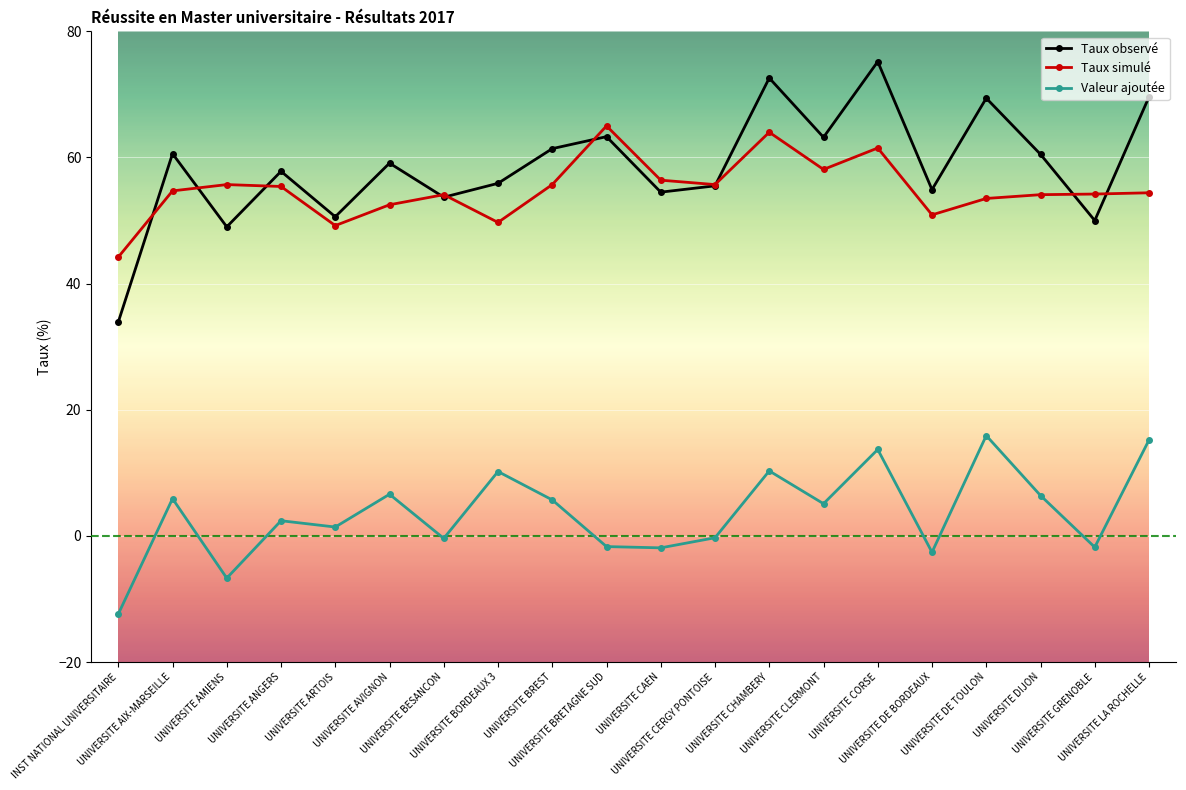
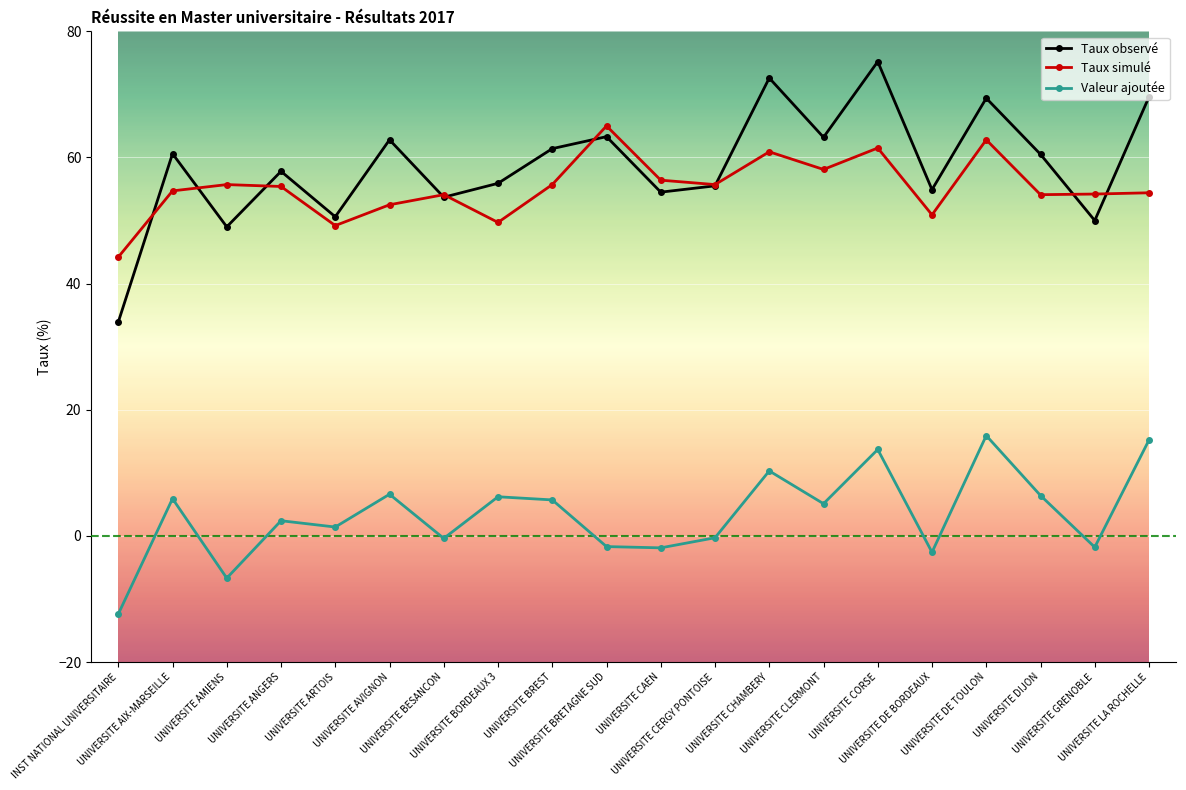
  {
    "Taux observé": {
      "INST NATIONAL UNIVERSITAIRE": 34,
      "UNIVERSITE AIX-MARSEILLE": 61,
      "UNIVERSITE AMIENS": 49,
      "UNIVERSITE ANGERS": 58,
      "UNIVERSITE ARTOIS": 51,
-     "UNIVERSITE AVIGNON": 59,
+     "UNIVERSITE AVIGNON": 63,
      "UNIVERSITE BORDEAUX 3": 56,
      "UNIVERSITE BREST": 61,
      "UNIVERSITE BRETAGNE SUD": 63,
      "UNIVERSITE CAEN": 55,
      "UNIVERSITE CHAMBERY": 73,
      "UNIVERSITE CLERMONT": 63,
      "UNIVERSITE CORSE": 75,
      "UNIVERSITE DE BORDEAUX": 55,
      "UNIVERSITE DE TOULON": 69,
      "UNIVERSITE DIJON": 61,
      "UNIVERSITE GRENOBLE": 50
    },
    "Taux simulé": {
      "INST NATIONAL UNIVERSITAIRE": 44,
      "UNIVERSITE AIX-MARSEILLE": 55,
      "UNIVERSITE AMIENS": 56,
      "UNIVERSITE ANGERS": 55,
      "UNIVERSITE ARTOIS": 49,
      "UNIVERSITE AVIGNON": 53,
      "UNIVERSITE BORDEAUX 3": 50,
      "UNIVERSITE BREST": 56,
      "UNIVERSITE BRETAGNE SUD": 65,
      "UNIVERSITE CAEN": 56,
-     "UNIVERSITE CHAMBERY": 64,
+     "UNIVERSITE CHAMBERY": 61,
      "UNIVERSITE CLERMONT": 58,
      "UNIVERSITE CORSE": 62,
      "UNIVERSITE DE BORDEAUX": 51,
-     "UNIVERSITE DE TOULON": 54,
+     "UNIVERSITE DE TOULON": 63,
      "UNIVERSITE DIJON": 54,
      "UNIVERSITE GRENOBLE": 54,
      "UNIVERSITE LA ROCHELLE": 54
    },
    "Valeur ajoutée": {
      "INST NATIONAL UNIVERSITAIRE": -12,
      "UNIVERSITE AIX-MARSEILLE": 6,
      "UNIVERSITE AMIENS": -7,
      "UNIVERSITE ANGERS": 2,
      "UNIVERSITE ARTOIS": 1,
      "UNIVERSITE AVIGNON": 7,
      "UNIVERSITE BESANCON": 0,
-     "UNIVERSITE BORDEAUX 3": 10,
+     "UNIVERSITE BORDEAUX 3": 6,
      "UNIVERSITE BREST": 6,
      "UNIVERSITE BRETAGNE SUD": -2,
      "UNIVERSITE CAEN": -2,
      "UNIVERSITE CERGY PONTOISE": 0,
      "UNIVERSITE CHAMBERY": 10,
      "UNIVERSITE CLERMONT": 5,
      "UNIVERSITE CORSE": 14,
      "UNIVERSITE DE BORDEAUX": -3,
      "UNIVERSITE DE TOULON": 16,
      "UNIVERSITE DIJON": 6,
      "UNIVERSITE GRENOBLE": -2,
      "UNIVERSITE LA ROCHELLE": 15
    }
  }
